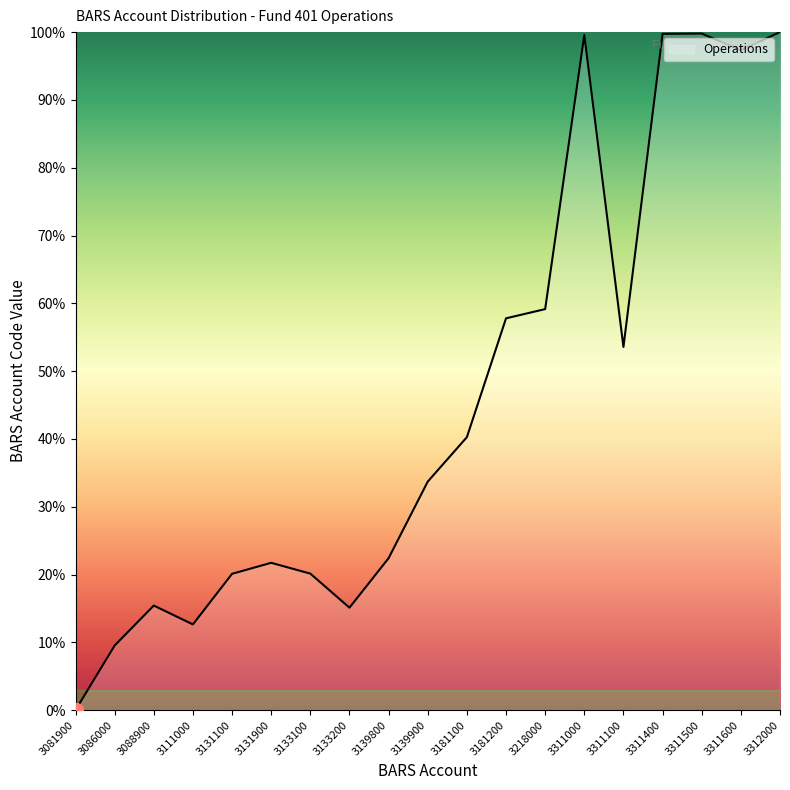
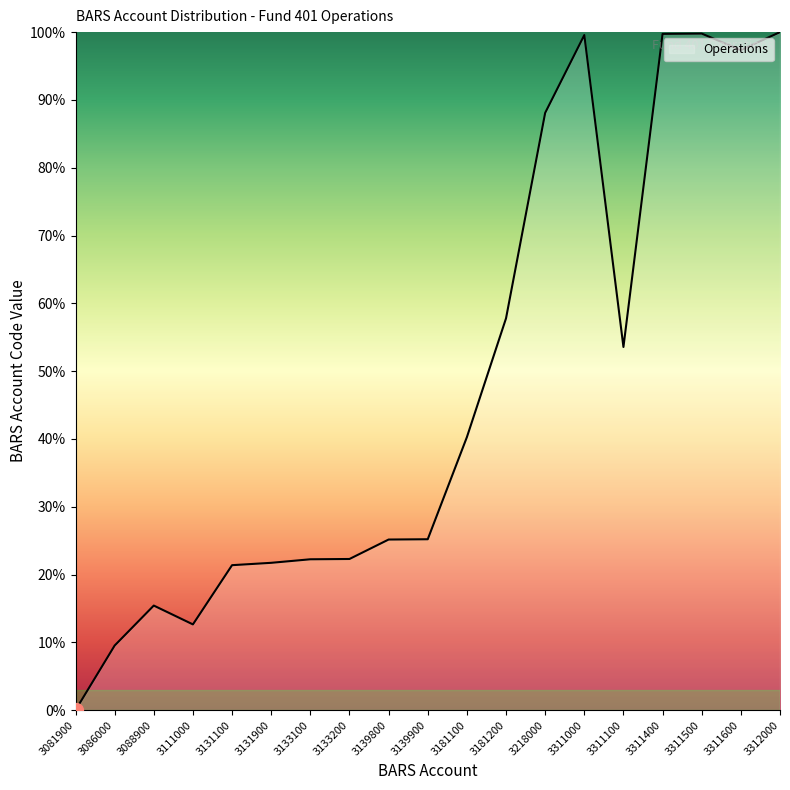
  {
    "Operations": {
      "3086000": "10%",
      "3088900": "15%",
      "3111000": "13%",
-     "3131100": "20%",
+     "3131100": "21%",
      "3131900": "22%",
-     "3133100": "20%",
-     "3133200": "15%",
-     "3139800": "22%",
-     "3139900": "34%",
+     "3133100": "22%",
+     "3133200": "22%",
+     "3139800": "25%",
+     "3139900": "25%",
      "3181100": "40%",
      "3181200": "58%",
-     "3218000": "59%",
+     "3218000": "88%",
      "3311000": "100%",
      "3311100": "54%",
      "3311400": "100%",
      "3311500": "100%",
      "3312000": "100%"
    }
  }
